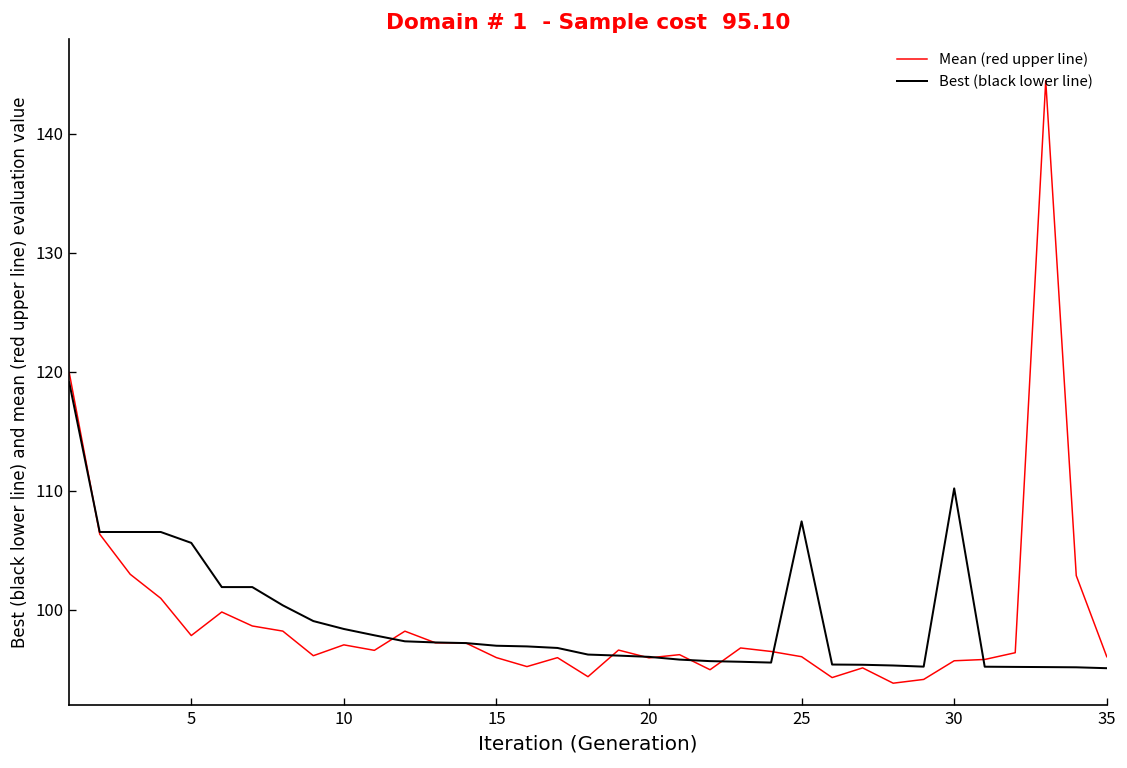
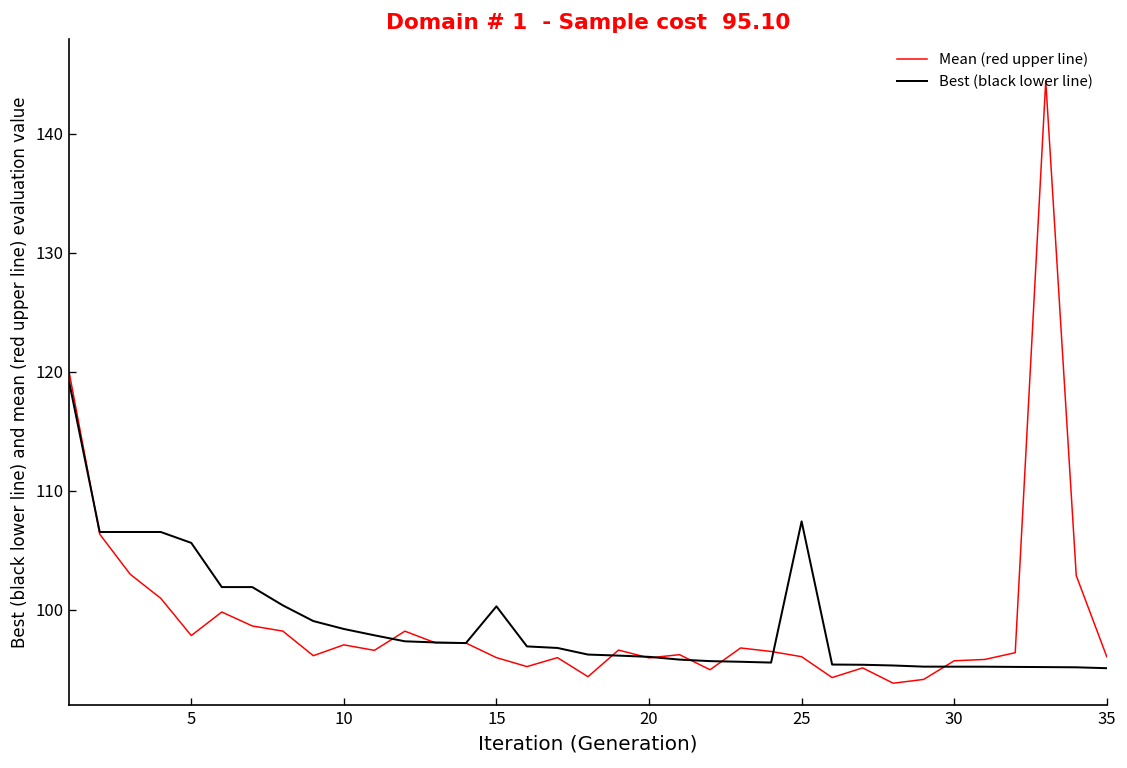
  {
    "Mean (red upper line)": {
      "5": 98,
      "10": 97,
      "15": 96,
      "25": 96,
      "30": 96,
      "35": 96
    },
    "Best (black lower line)": {
      "5": 106,
      "10": 98,
-     "15": 97,
+     "15": 100,
      "25": 107,
-     "30": 110,
+     "30": 95,
      "35": 95
    }
  }
